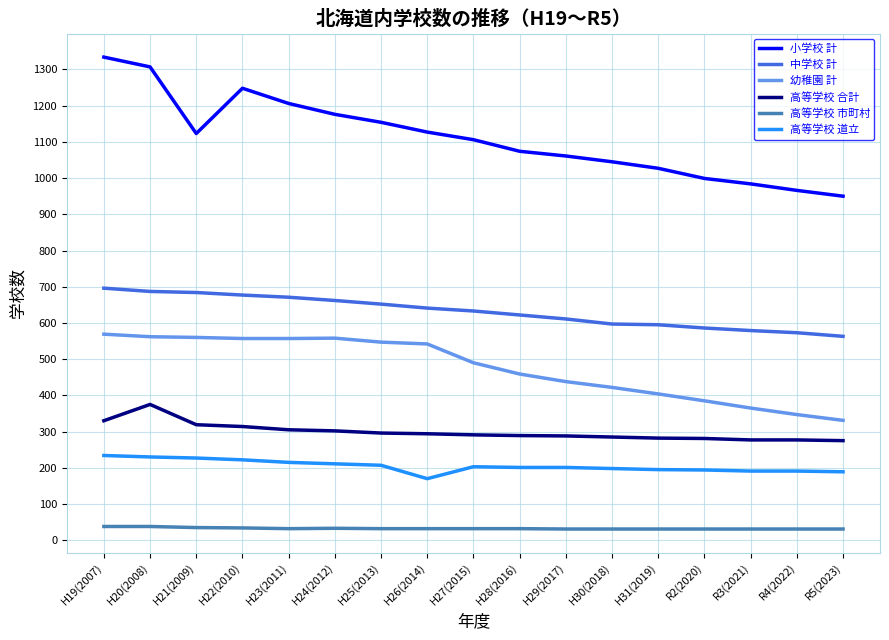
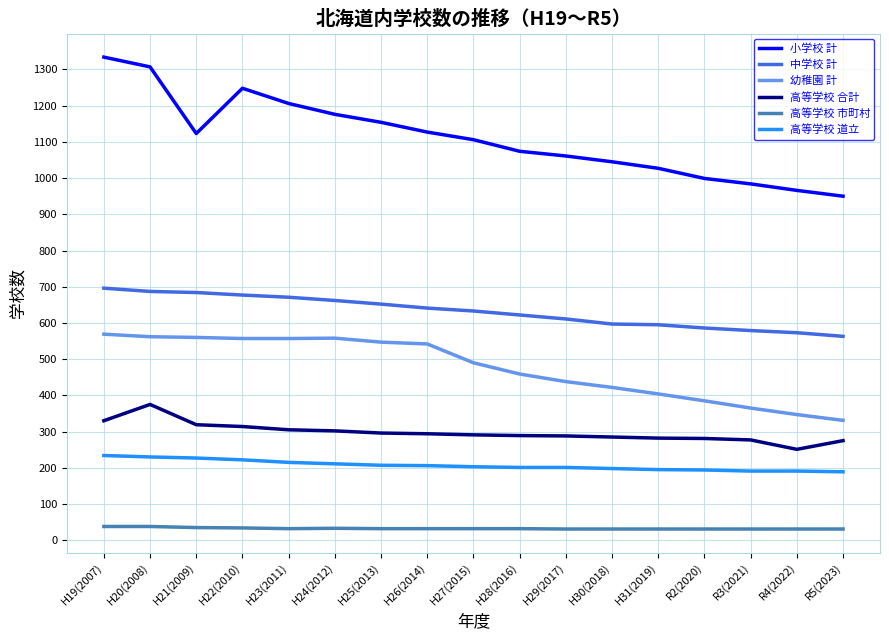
  {
    "小学校 計": {
      "H19(2007)": 1330,
      "H20(2008)": 1310,
      "H21(2009)": 1120,
      "H22(2010)": 1250,
      "H23(2011)": 1210,
      "H24(2012)": 1180,
      "H25(2013)": 1150,
      "H26(2014)": 1130,
      "H27(2015)": 1110,
      "H28(2016)": 1070,
      "H29(2017)": 1060,
      "H30(2018)": 1050,
      "H31(2019)": 1030,
      "R2(2020)": 1000,
      "R3(2021)": 980,
      "R4(2022)": 970,
      "R5(2023)": 950
    },
    "高等学校 合計": {
      "H19(2007)": 330,
      "H20(2008)": 380,
      "H21(2009)": 320,
      "H22(2010)": 310,
      "H23(2011)": 310,
      "H24(2012)": 300,
      "H25(2013)": 300,
      "H26(2014)": 290,
      "H27(2015)": 290,
      "H28(2016)": 290,
      "H29(2017)": 290,
      "H30(2018)": 290,
      "H31(2019)": 280,
      "R2(2020)": 280,
      "R3(2021)": 280,
-     "R4(2022)": 280,
+     "R4(2022)": 250,
      "R5(2023)": 280
    },
    "高等学校 道立": {
      "H19(2007)": 230,
      "H20(2008)": 230,
      "H21(2009)": 230,
      "H22(2010)": 220,
      "H23(2011)": 220,
      "H24(2012)": 210,
      "H25(2013)": 210,
-     "H26(2014)": 170,
+     "H26(2014)": 210,
      "H27(2015)": 200,
      "H28(2016)": 200,
      "H29(2017)": 200,
      "H30(2018)": 200,
      "H31(2019)": 200,
      "R2(2020)": 190,
      "R3(2021)": 190,
      "R4(2022)": 190,
      "R5(2023)": 190
    }
  }
